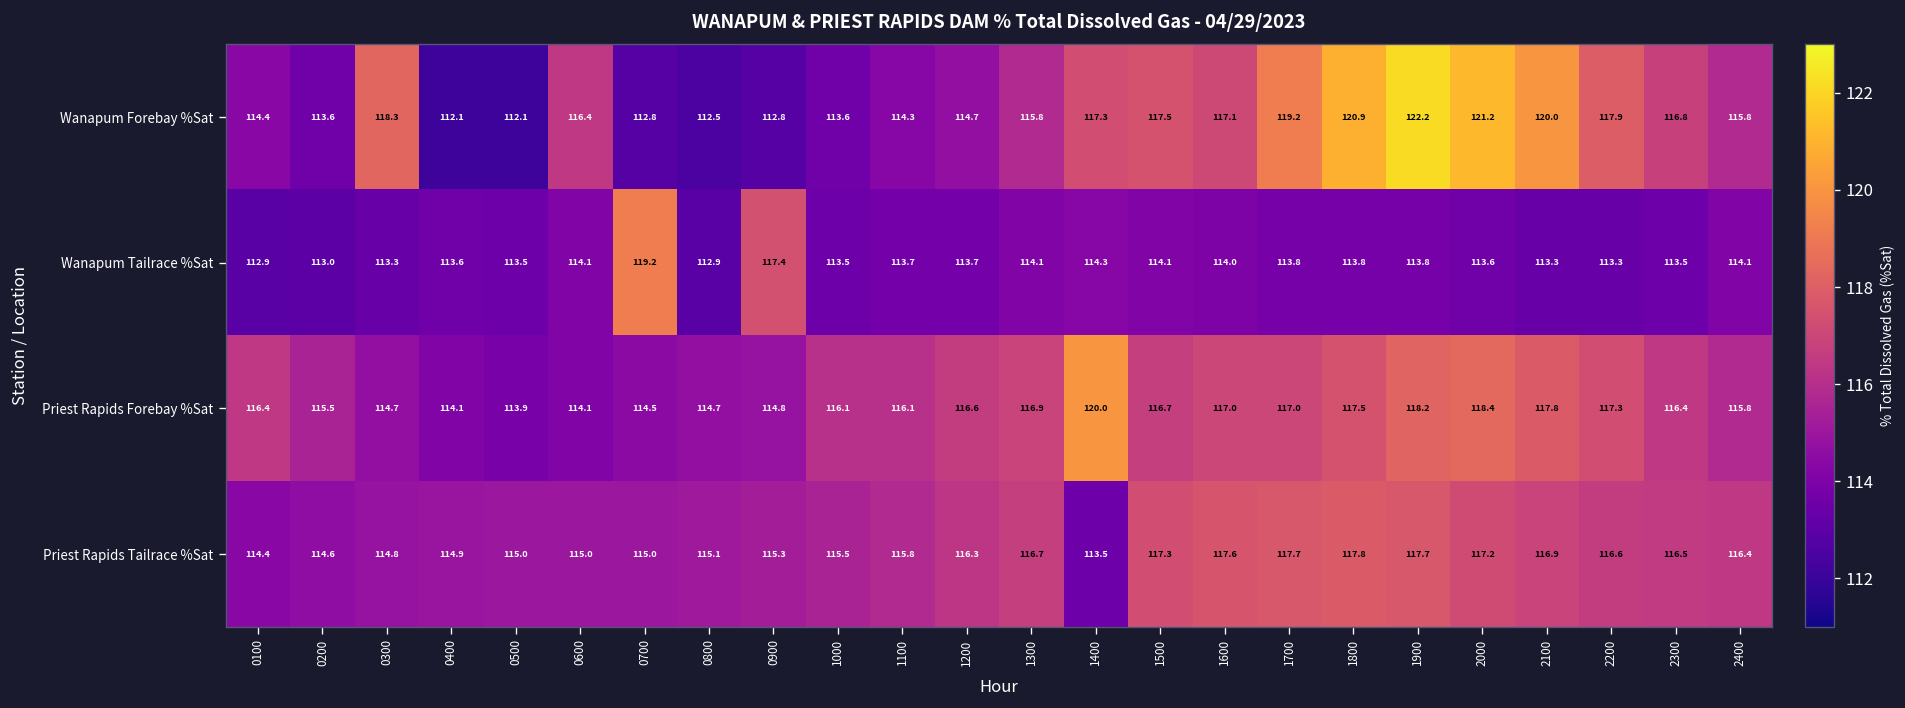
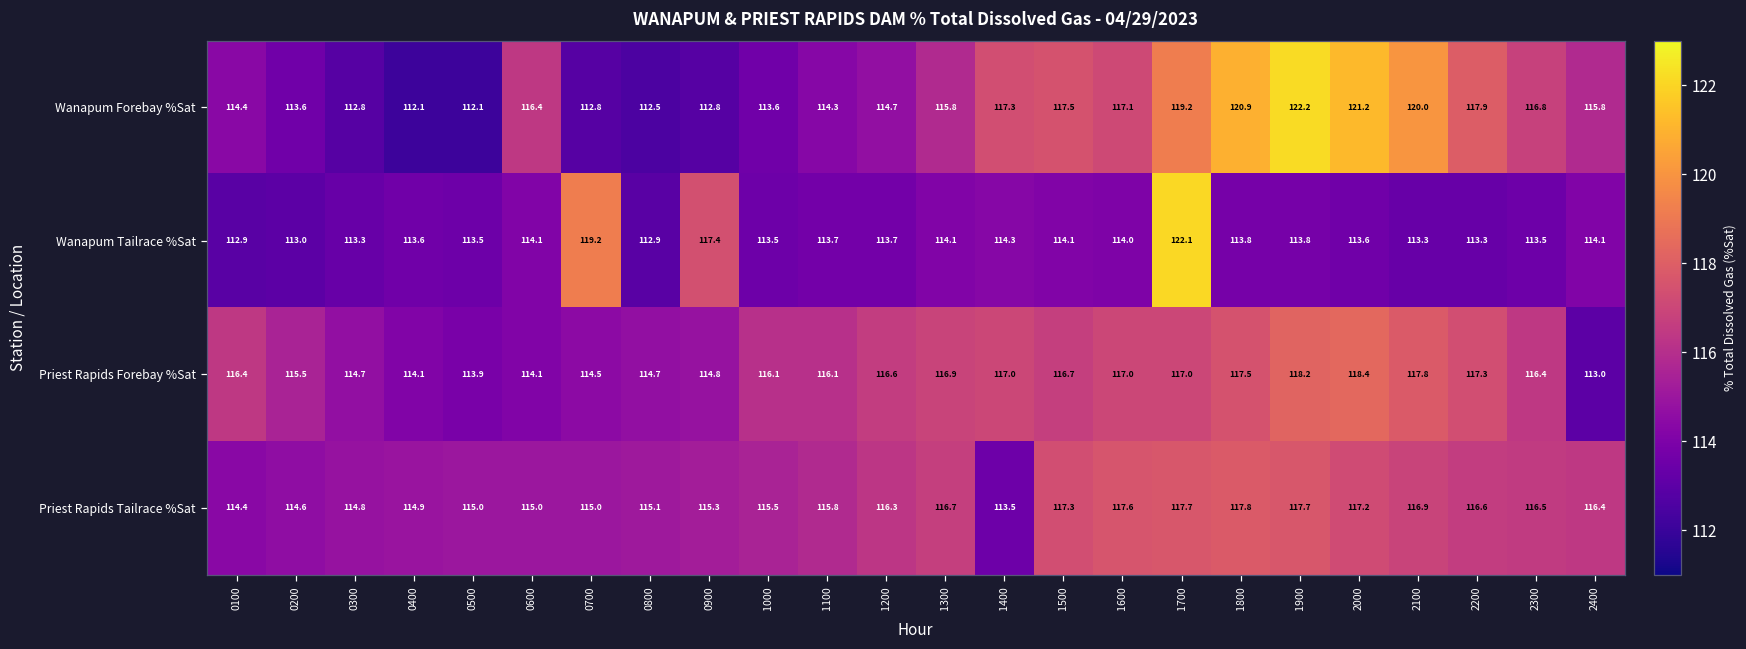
  {
    "Wanapum Forebay %Sat": {
      "0100": 114.4,
      "0200": 113.6,
-     "0300": 118.3,
+     "0300": 112.8,
      "0400": 112.1,
      "0500": 112.1,
      "0600": 116.4,
      "0700": 112.8,
      "0800": 112.5,
      "0900": 112.8,
      "1000": 113.6,
      "1100": 114.3,
      "1200": 114.7,
      "1300": 115.8,
      "1400": 117.3,
      "1500": 117.5,
      "1600": 117.1,
      "1700": 119.2,
      "1800": 120.9,
      "1900": 122.2,
      "2000": 121.2,
      "2100": 120.0,
      "2200": 117.9,
      "2300": 116.8,
      "2400": 115.8
    },
    "Wanapum Tailrace %Sat": {
      "0100": 112.9,
      "0200": 113.0,
      "0300": 113.3,
      "0400": 113.6,
      "0500": 113.5,
      "0600": 114.1,
      "0700": 119.2,
      "0800": 112.9,
      "0900": 117.4,
      "1000": 113.5,
      "1100": 113.7,
      "1200": 113.7,
      "1300": 114.1,
      "1400": 114.3,
      "1500": 114.1,
      "1600": 114.0,
-     "1700": 113.8,
+     "1700": 122.1,
      "1800": 113.8,
      "1900": 113.8,
      "2000": 113.6,
      "2100": 113.3,
      "2200": 113.3,
      "2300": 113.5,
      "2400": 114.1
    },
    "Priest Rapids Forebay %Sat": {
      "0100": 116.4,
      "0200": 115.5,
      "0300": 114.7,
      "0400": 114.1,
      "0500": 113.9,
      "0600": 114.1,
      "0700": 114.5,
      "0800": 114.7,
      "0900": 114.8,
      "1000": 116.1,
      "1100": 116.1,
      "1200": 116.6,
      "1300": 116.9,
-     "1400": 120.0,
+     "1400": 117.0,
      "1500": 116.7,
      "1600": 117.0,
      "1700": 117.0,
      "1800": 117.5,
      "1900": 118.2,
      "2000": 118.4,
      "2100": 117.8,
      "2200": 117.3,
      "2300": 116.4,
-     "2400": 115.8
+     "2400": 113.0
    },
    "Priest Rapids Tailrace %Sat": {
      "0100": 114.4,
      "0200": 114.6,
      "0300": 114.8,
      "0400": 114.9,
      "0500": 115.0,
      "0600": 115.0,
      "0700": 115.0,
      "0800": 115.1,
      "0900": 115.3,
      "1000": 115.5,
      "1100": 115.8,
      "1200": 116.3,
      "1300": 116.7,
      "1400": 113.5,
      "1500": 117.3,
      "1600": 117.6,
      "1700": 117.7,
      "1800": 117.8,
      "1900": 117.7,
      "2000": 117.2,
      "2100": 116.9,
      "2200": 116.6,
      "2300": 116.5,
      "2400": 116.4
    }
  }
